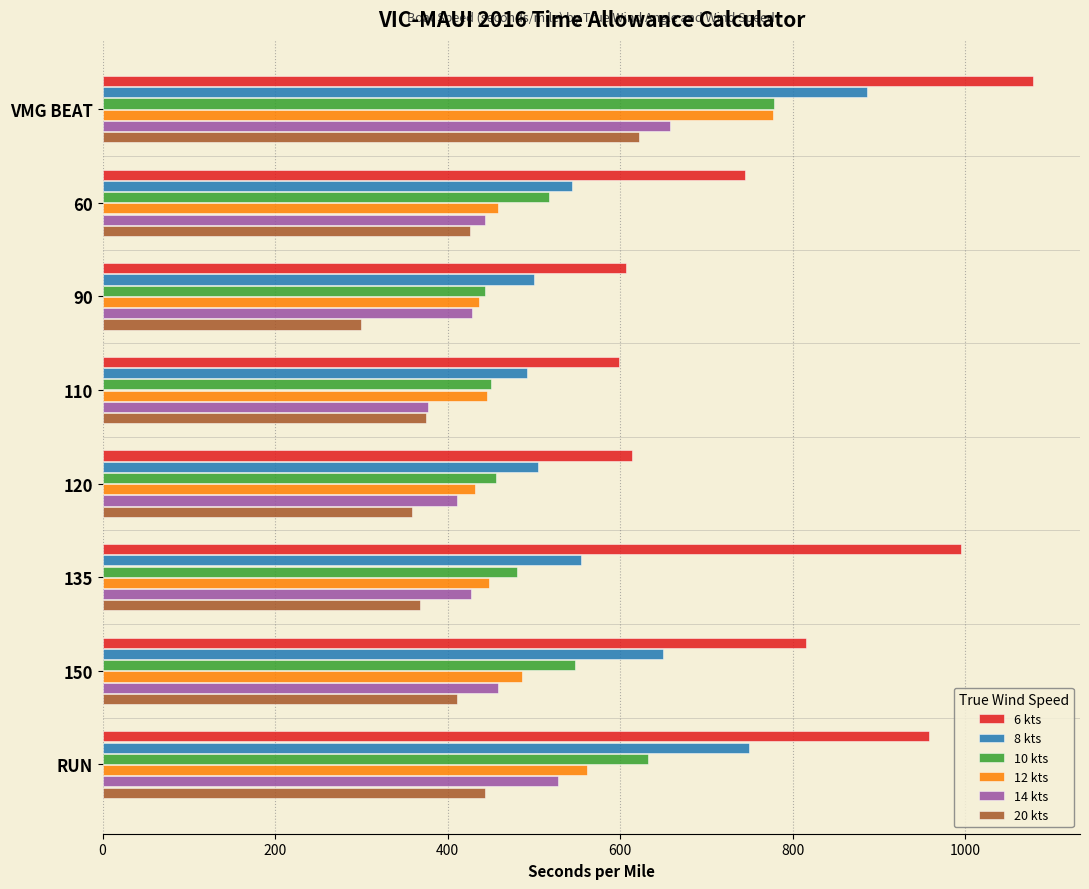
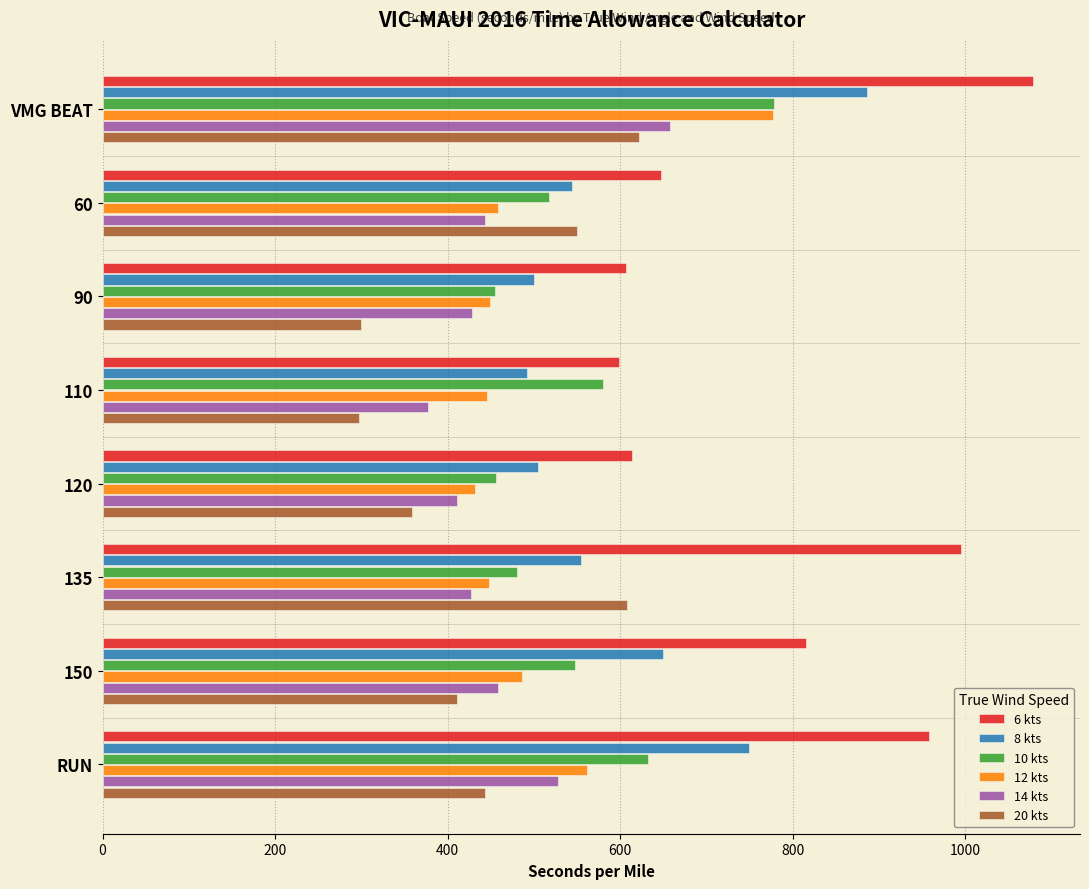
  {
    "6 kts": {
      "VMG BEAT": 1080,
-     "60": 740,
+     "60": 650,
      "90": 610,
      "110": 600,
      "120": 610,
      "135": 1000,
      "150": 820,
      "RUN": 960
    },
    "8 kts": {
      "VMG BEAT": 890,
      "60": 540,
      "90": 500,
      "110": 490,
      "120": 500,
      "135": 550,
      "150": 650,
      "RUN": 750
    },
    "10 kts": {
      "VMG BEAT": 780,
      "60": 520,
-     "90": 440,
-     "110": 450,
+     "90": 450,
+     "110": 580,
      "120": 460,
      "135": 480,
      "150": 550,
      "RUN": 630
    },
    "12 kts": {
      "VMG BEAT": 780,
      "60": 460,
-     "90": 440,
+     "90": 450,
      "110": 450,
      "120": 430,
      "135": 450,
      "150": 490,
      "RUN": 560
    },
    "14 kts": {
      "VMG BEAT": 660,
      "60": 440,
      "90": 430,
      "110": 380,
      "120": 410,
      "135": 430,
      "150": 460,
      "RUN": 530
    },
    "20 kts": {
      "VMG BEAT": 620,
-     "60": 430,
+     "60": 550,
      "90": 300,
-     "110": 370,
+     "110": 300,
      "120": 360,
-     "135": 370,
+     "135": 610,
      "150": 410,
      "RUN": 440
    }
  }
